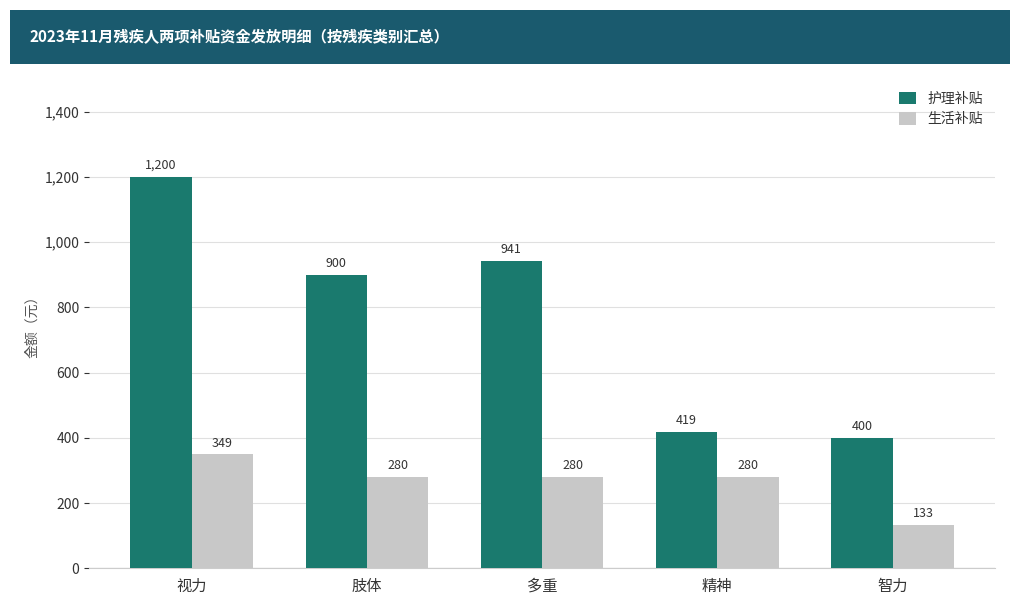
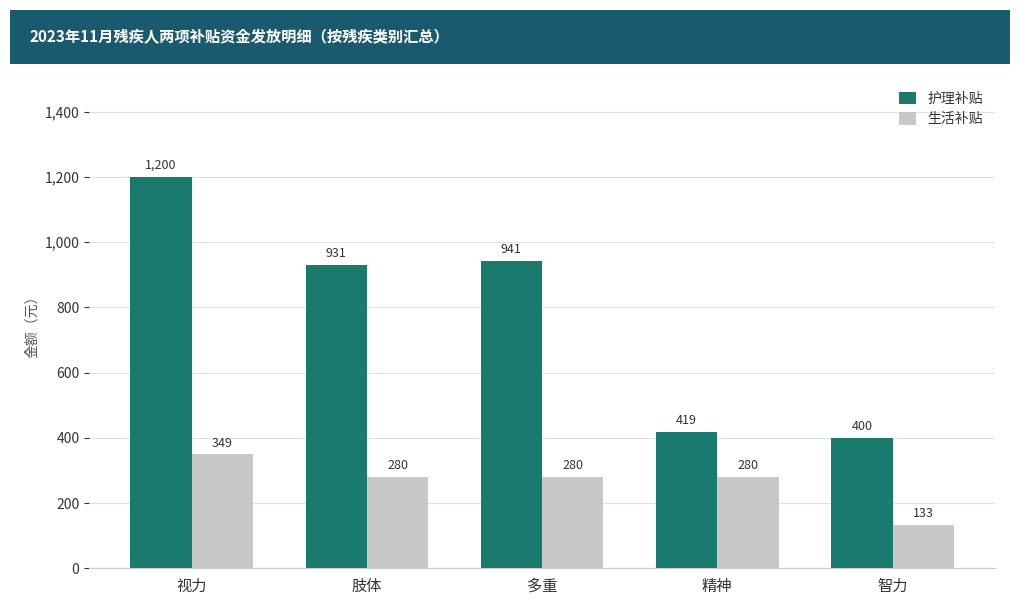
  {
    "护理补贴": {
      "视力": "1,200",
-     "肢体": "900",
+     "肢体": "931",
      "多重": "941",
      "精神": "419",
      "智力": "400"
    },
    "生活补贴": {
      "视力": "349",
      "肢体": "280",
      "多重": "280",
      "精神": "280",
      "智力": "133"
    }
  }
